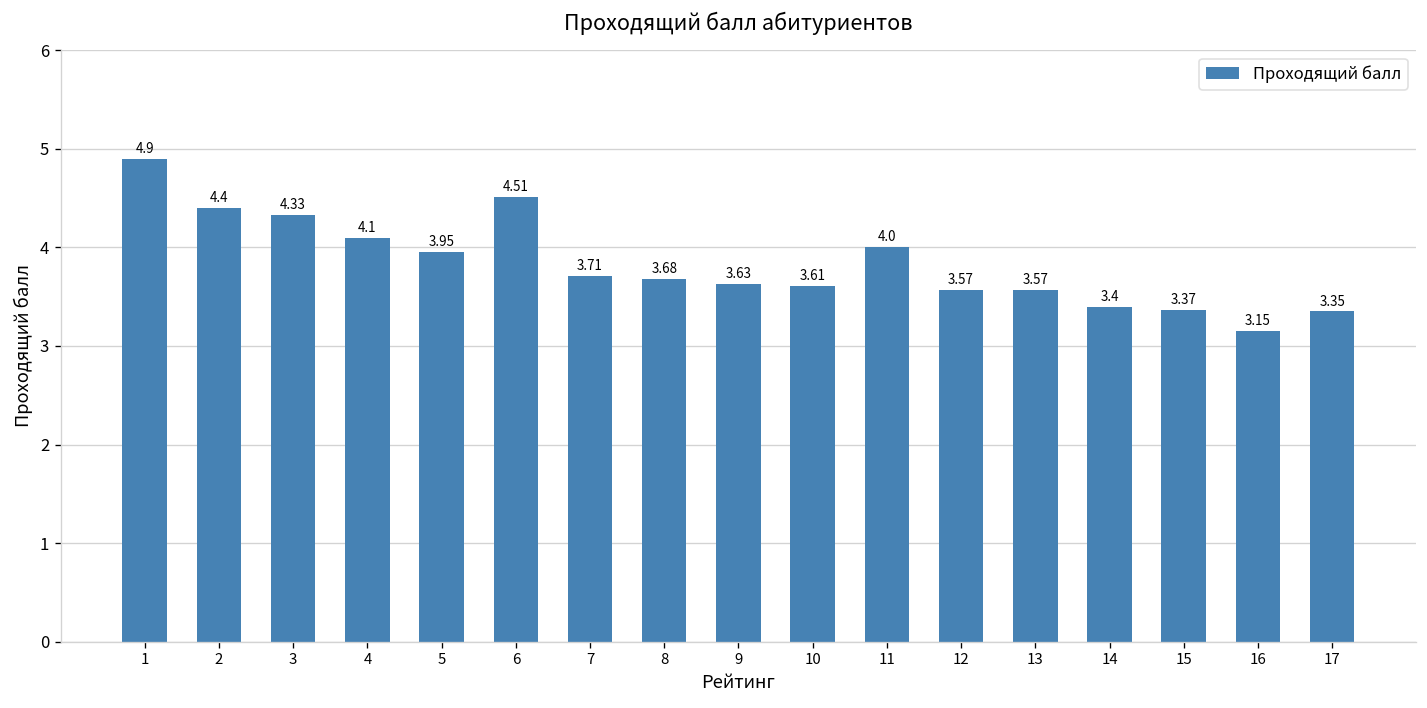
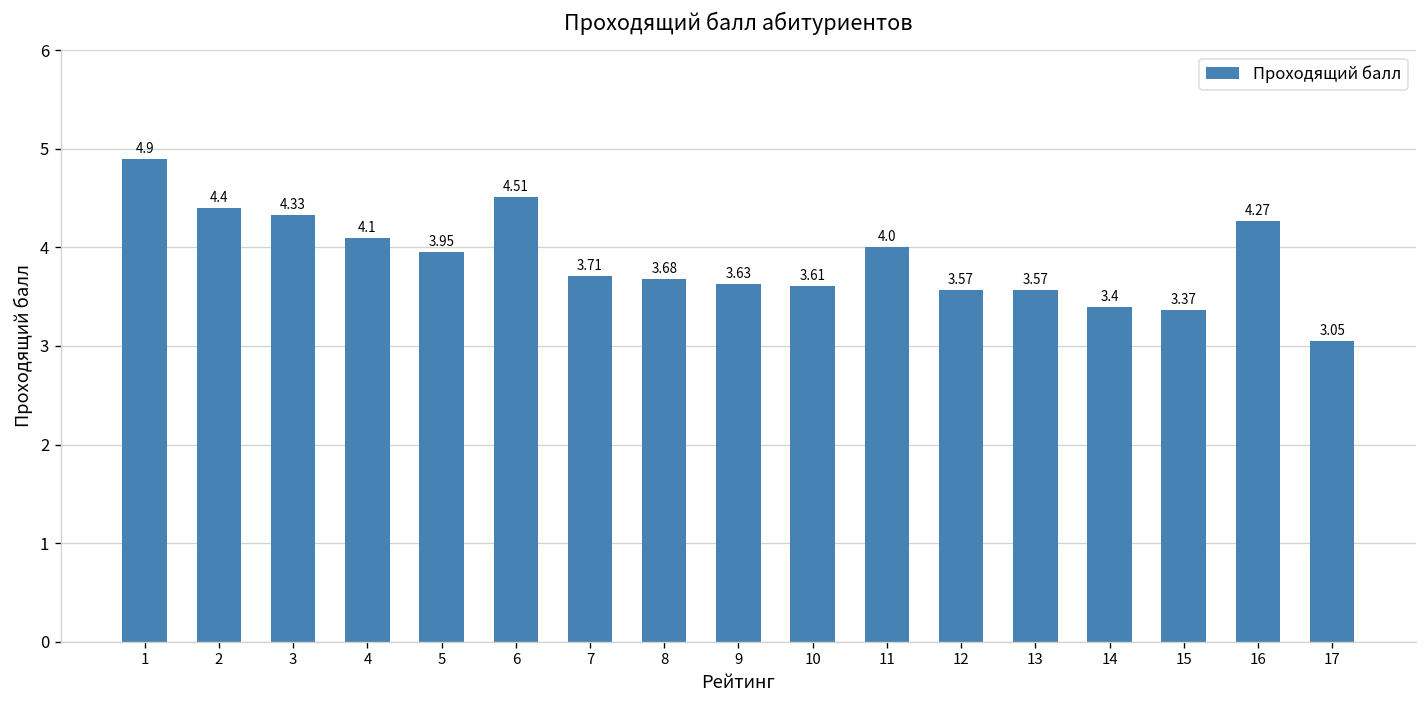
  {
    "1": 4.9,
    "2": 4.4,
    "3": 4.33,
    "4": 4.1,
    "5": 3.95,
    "6": 4.51,
    "7": 3.71,
    "8": 3.68,
    "9": 3.63,
    "10": 3.61,
    "11": 4.0,
    "12": 3.57,
    "13": 3.57,
    "14": 3.4,
    "15": 3.37,
-   "16": 3.15,
-   "17": 3.35
+   "16": 4.27,
+   "17": 3.05
  }
